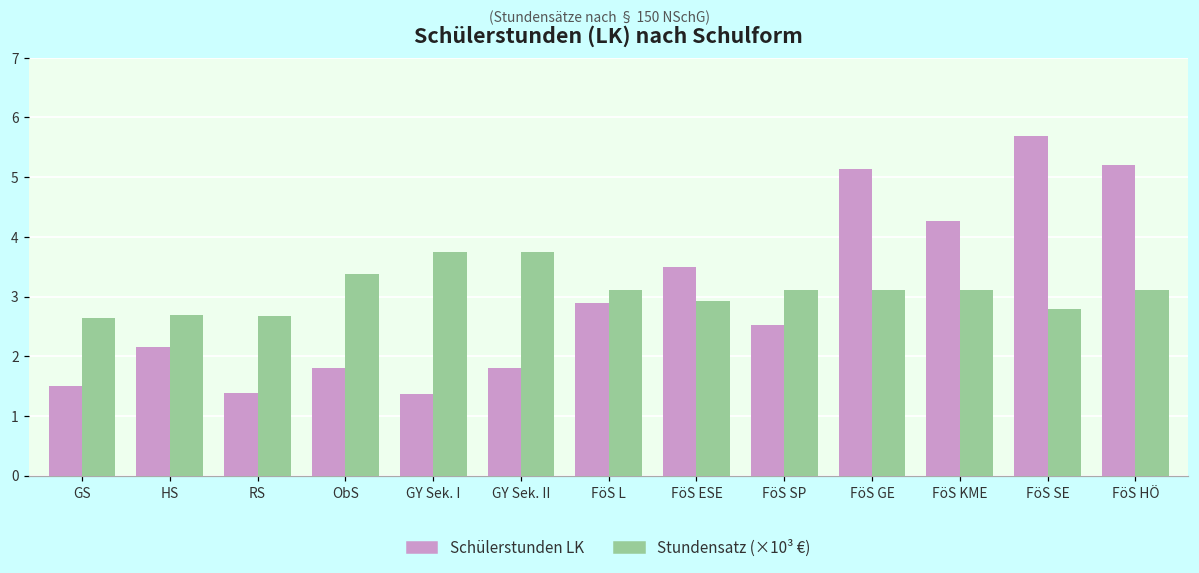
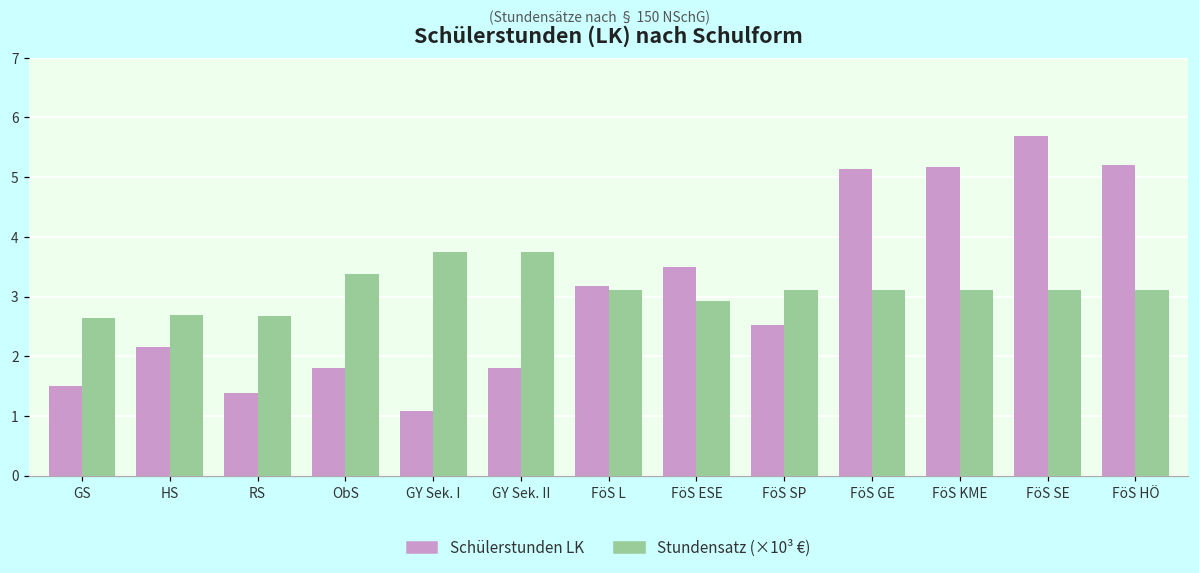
  {
    "Schülerstunden LK": {
      "GS": 1.5,
      "HS": 2.2,
      "RS": 1.4,
      "ObS": 1.8,
-     "GY Sek. I": 1.4,
+     "GY Sek. I": 1.1,
      "GY Sek. II": 1.8,
-     "FöS L": 2.9,
+     "FöS L": 3.2,
      "FöS ESE": 3.5,
      "FöS SP": 2.5,
      "FöS GE": 5.1,
-     "FöS KME": 4.3,
+     "FöS KME": 5.2,
      "FöS SE": 5.7,
      "FöS HÖ": 5.2
    },
    "Stundensatz (×10³ €)": {
      "GS": 2.6,
      "HS": 2.7,
      "RS": 2.7,
      "ObS": 3.4,
      "GY Sek. I": 3.7,
      "GY Sek. II": 3.7,
      "FöS L": 3.1,
      "FöS ESE": 2.9,
      "FöS SP": 3.1,
      "FöS GE": 3.1,
      "FöS KME": 3.1,
-     "FöS SE": 2.8,
+     "FöS SE": 3.1,
      "FöS HÖ": 3.1
    }
  }
